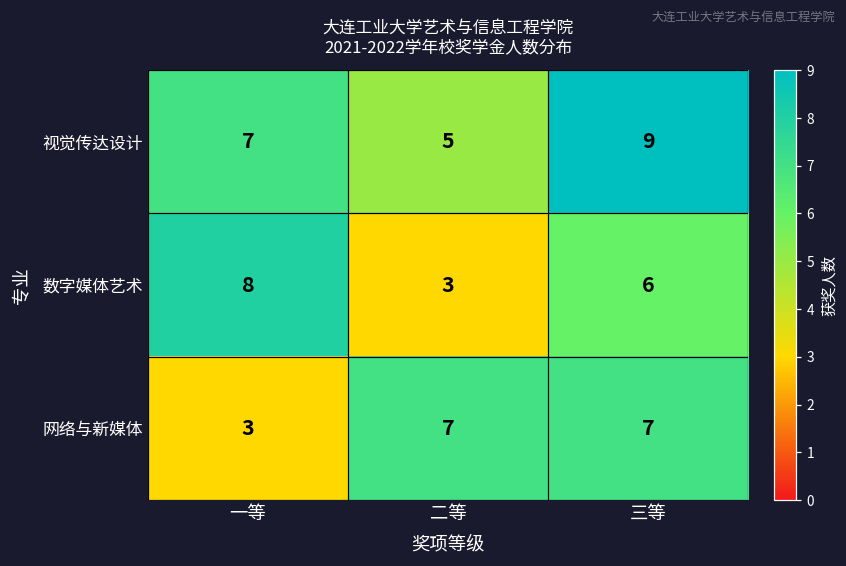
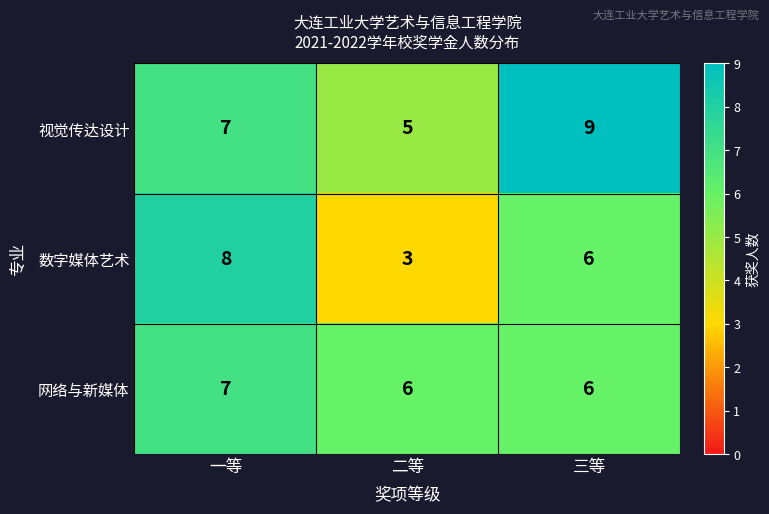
  {
    "视觉传达设计": {
      "一等": 7,
      "二等": 5,
      "三等": 9
    },
    "数字媒体艺术": {
      "一等": 8,
      "二等": 3,
      "三等": 6
    },
    "网络与新媒体": {
-     "一等": 3,
-     "二等": 7,
-     "三等": 7
+     "一等": 7,
+     "二等": 6,
+     "三等": 6
    }
  }
